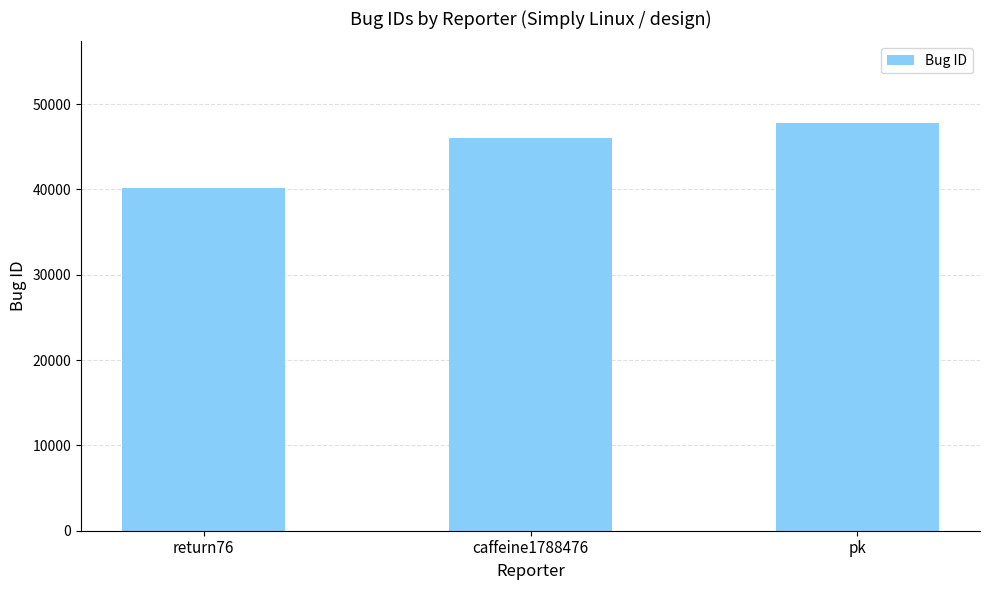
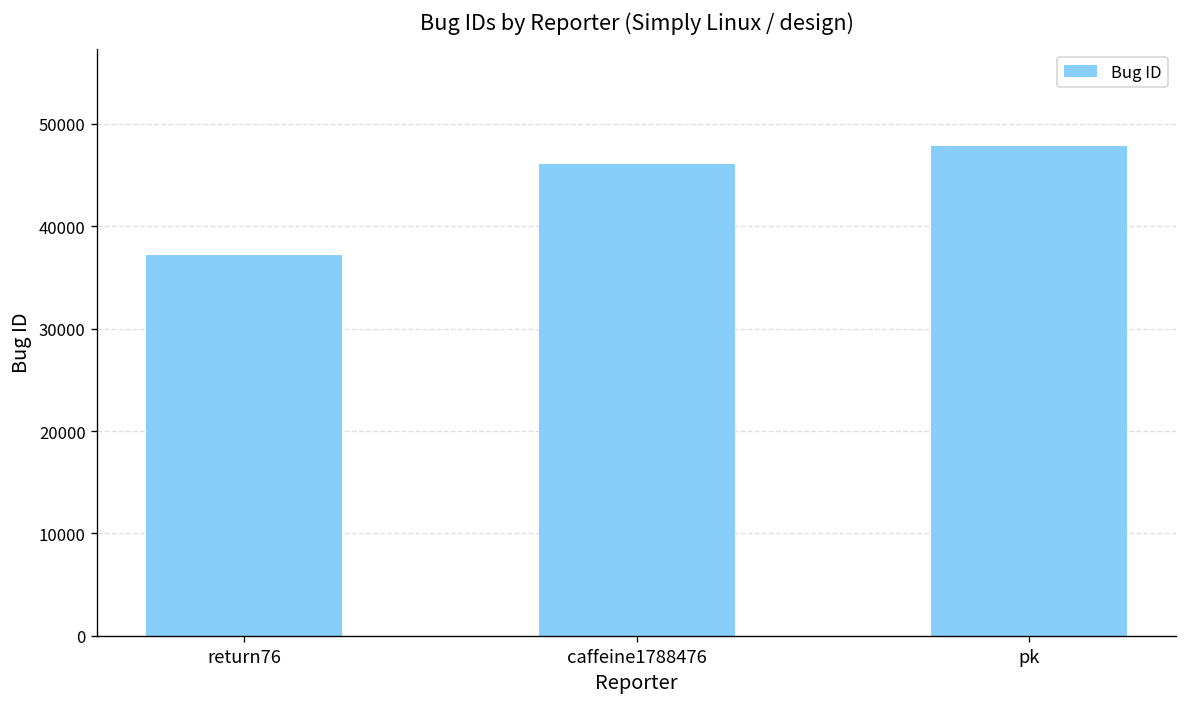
  {
-   "return76": 40000,
+   "return76": 37000,
    "caffeine1788476": 46000,
    "pk": 48000
  }
